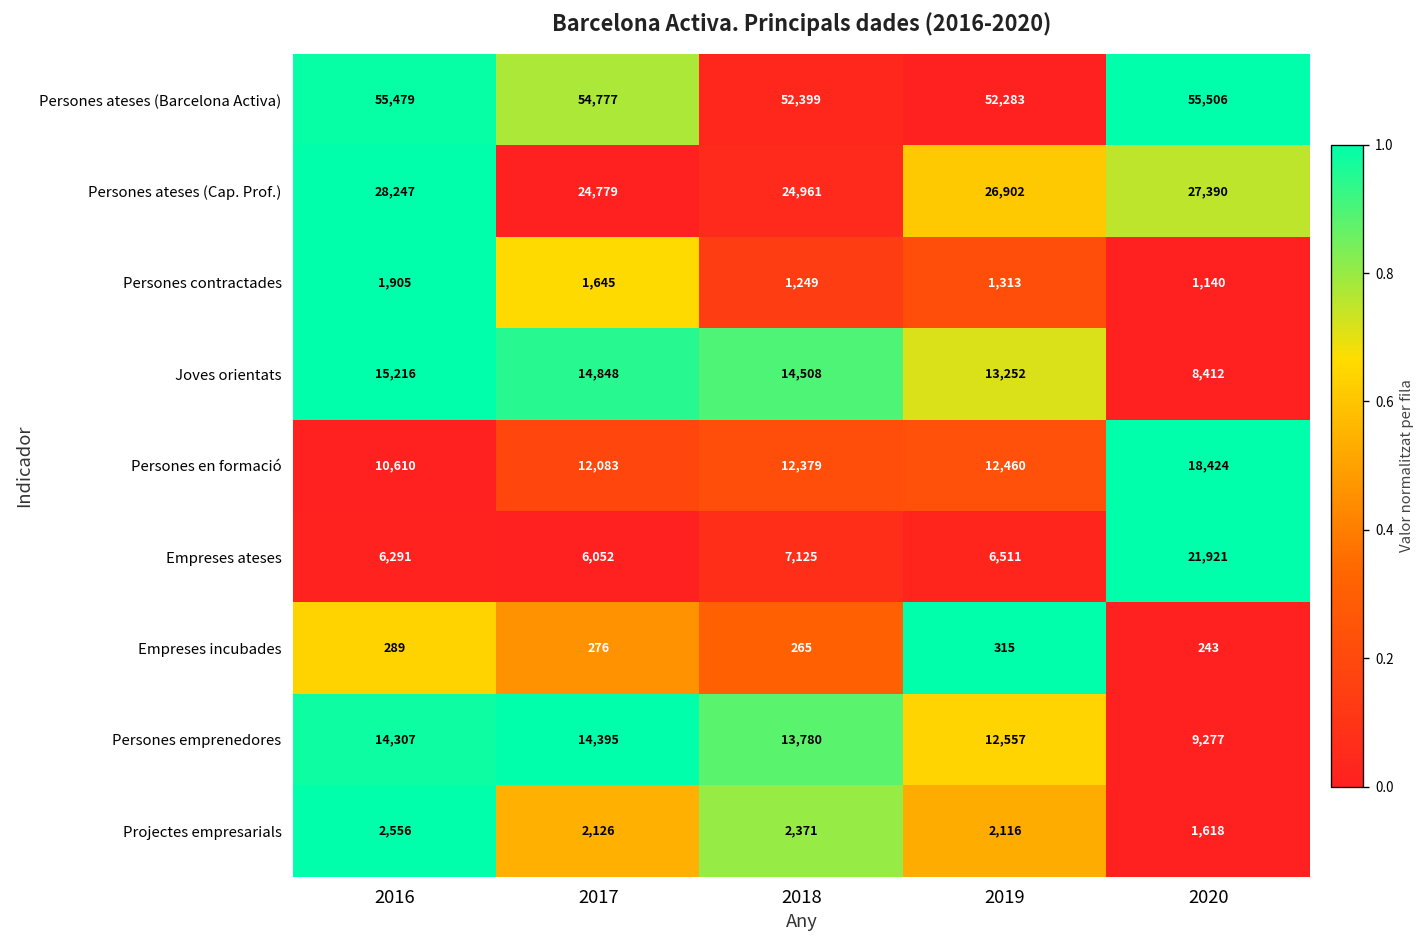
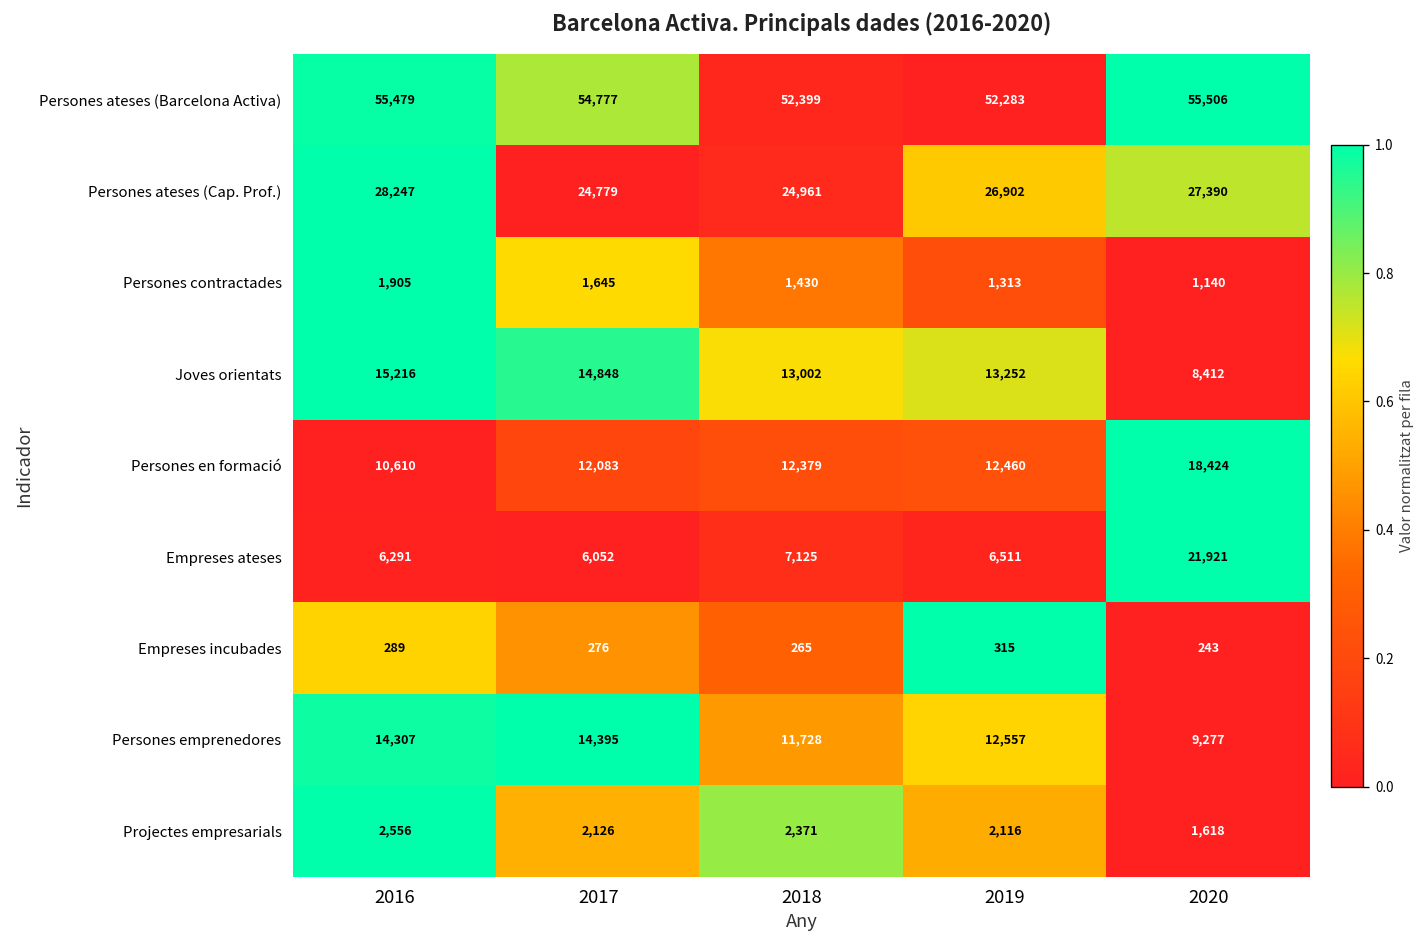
  {
    "Persones ateses (Barcelona Activa)": {
      "2016": "55,479",
      "2017": "54,777",
      "2018": "52,399",
      "2019": "52,283",
      "2020": "55,506"
    },
    "Persones ateses (Cap. Prof.)": {
      "2016": "28,247",
      "2017": "24,779",
      "2018": "24,961",
      "2019": "26,902",
      "2020": "27,390"
    },
    "Persones contractades": {
      "2016": "1,905",
      "2017": "1,645",
-     "2018": "1,249",
+     "2018": "1,430",
      "2019": "1,313",
      "2020": "1,140"
    },
    "Joves orientats": {
      "2016": "15,216",
      "2017": "14,848",
-     "2018": "14,508",
+     "2018": "13,002",
      "2019": "13,252",
      "2020": "8,412"
    },
    "Persones en formació": {
      "2016": "10,610",
      "2017": "12,083",
      "2018": "12,379",
      "2019": "12,460",
      "2020": "18,424"
    },
    "Empreses ateses": {
      "2016": "6,291",
      "2017": "6,052",
      "2018": "7,125",
      "2019": "6,511",
      "2020": "21,921"
    },
    "Empreses incubades": {
      "2016": "289",
      "2017": "276",
      "2018": "265",
      "2019": "315",
      "2020": "243"
    },
    "Persones emprenedores": {
      "2016": "14,307",
      "2017": "14,395",
-     "2018": "13,780",
+     "2018": "11,728",
      "2019": "12,557",
      "2020": "9,277"
    },
    "Projectes empresarials": {
      "2016": "2,556",
      "2017": "2,126",
      "2018": "2,371",
      "2019": "2,116",
      "2020": "1,618"
    }
  }
